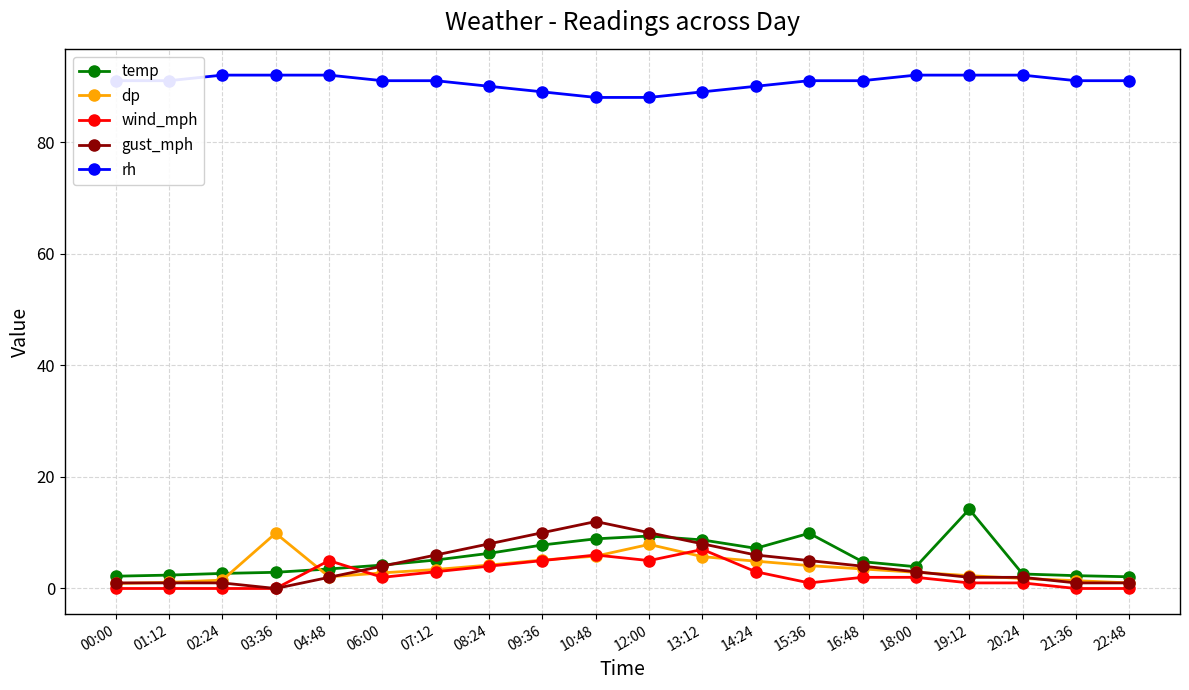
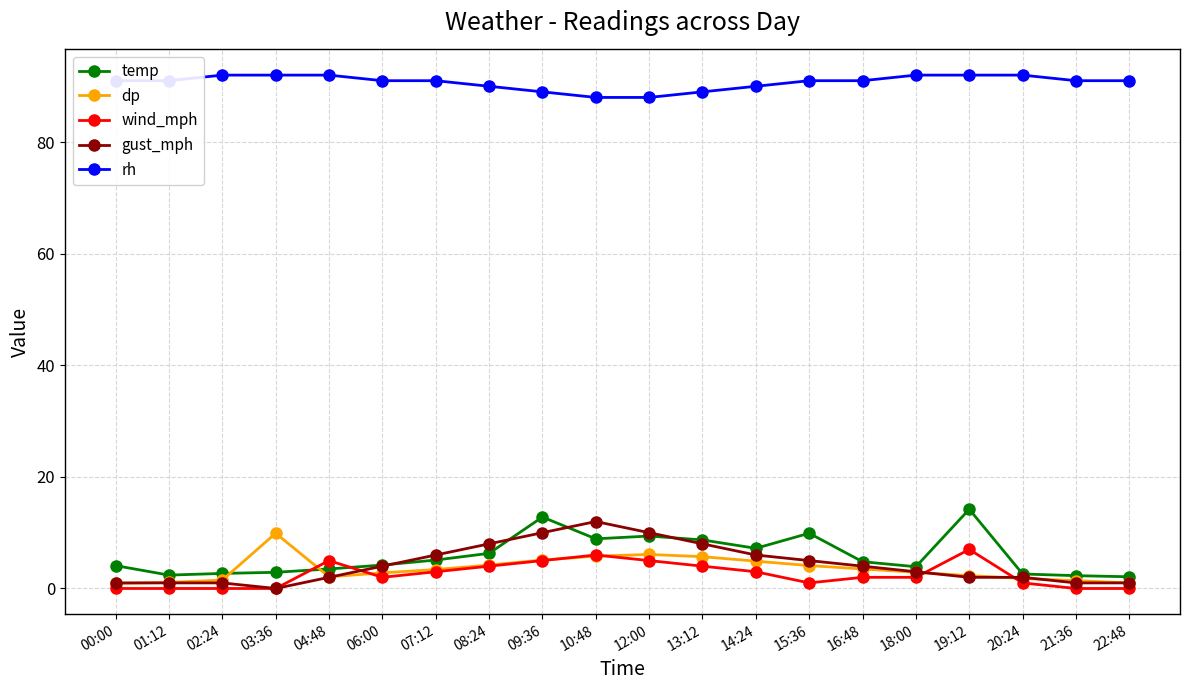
  {
    "temp": {
-     "00:00": 2,
+     "00:00": 4,
      "01:12": 2,
      "02:24": 3,
      "03:36": 3,
      "04:48": 4,
      "07:12": 5,
      "08:24": 6,
-     "09:36": 8,
+     "09:36": 13,
      "10:48": 9,
      "12:00": 9,
      "13:12": 9,
      "14:24": 7,
      "15:36": 10,
      "16:48": 5,
      "18:00": 4,
      "19:12": 14,
      "20:24": 3,
      "21:36": 2,
      "22:48": 2
    },
    "dp": {
      "02:24": 2,
      "03:36": 10,
      "06:00": 3,
-     "12:00": 8,
+     "12:00": 6,
      "13:12": 6,
      "14:24": 5,
      "15:36": 4,
      "16:48": 4
    },
    "wind_mph": {
      "00:00": 0,
      "01:12": 0,
      "02:24": 0,
      "04:48": 5,
      "06:00": 2,
      "12:00": 5,
-     "13:12": 7,
+     "13:12": 4,
      "14:24": 3,
      "15:36": 1,
      "16:48": 2,
      "18:00": 2,
-     "19:12": 1,
+     "19:12": 7,
      "20:24": 1,
      "21:36": 0,
      "22:48": 0
    },
    "gust_mph": {
      "02:24": 1,
      "07:12": 6,
      "08:24": 8,
      "09:36": 10,
      "10:48": 12,
      "12:00": 10,
      "13:12": 8,
      "14:24": 6,
      "15:36": 5,
      "16:48": 4
    },
    "rh": {
      "02:24": 92,
      "03:36": 92,
      "04:48": 92,
      "06:00": 91,
      "07:12": 91,
      "08:24": 90,
      "09:36": 89,
      "10:48": 88,
      "12:00": 88,
      "13:12": 89,
      "14:24": 90,
      "15:36": 91,
      "16:48": 91,
      "18:00": 92,
      "19:12": 92,
      "20:24": 92,
      "21:36": 91,
      "22:48": 91
    }
  }
